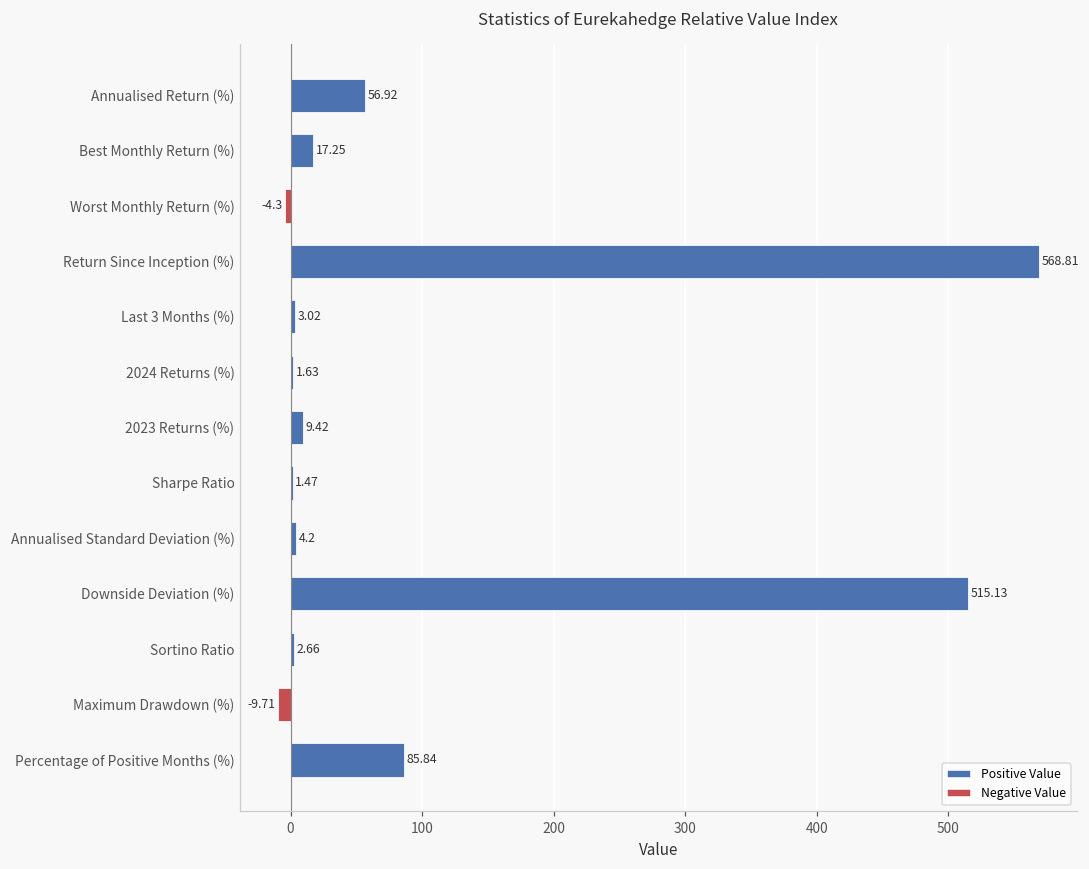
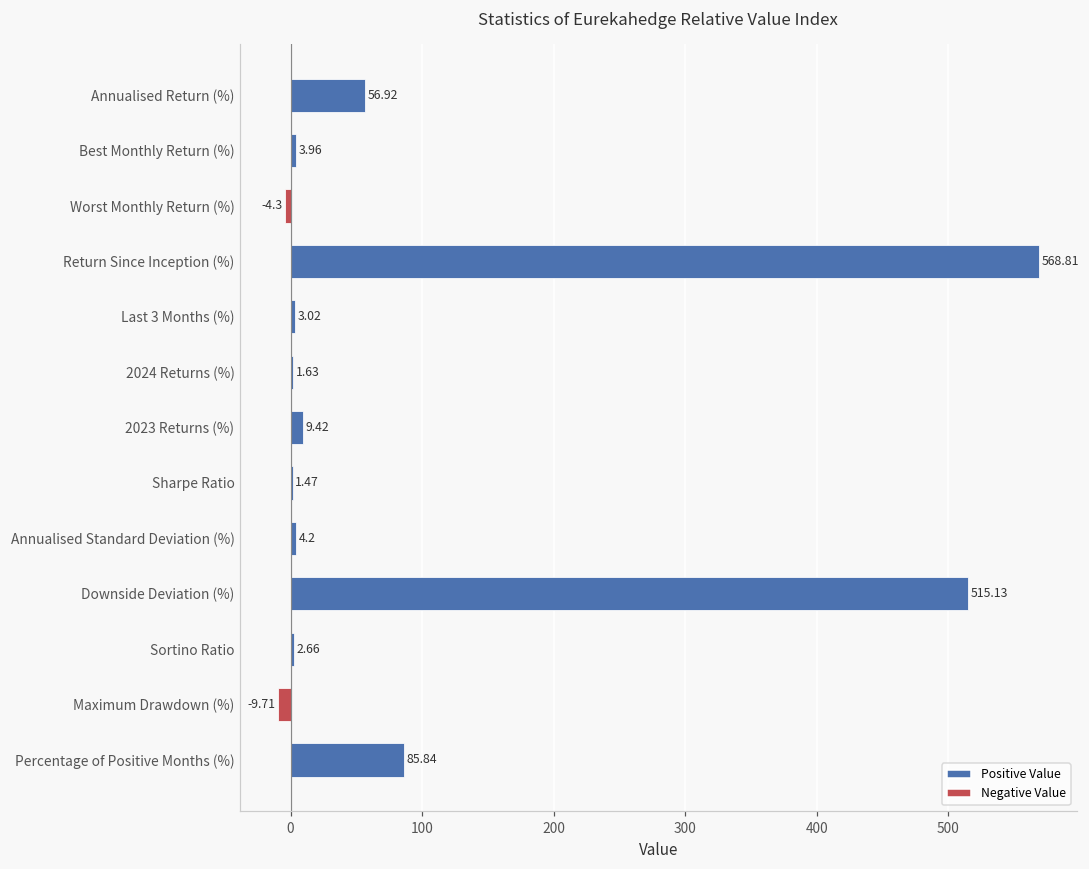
  {
    "Annualised Return (%)": 56.92,
-   "Best Monthly Return (%)": 17.25,
+   "Best Monthly Return (%)": 3.96,
    "Worst Monthly Return (%)": -4.3,
    "Return Since Inception (%)": 568.81,
    "Last 3 Months (%)": 3.02,
    "2024 Returns (%)": 1.63,
    "2023 Returns (%)": 9.42,
    "Sharpe Ratio": 1.47,
    "Annualised Standard Deviation (%)": 4.2,
    "Downside Deviation (%)": 515.13,
    "Sortino Ratio": 2.66,
    "Maximum Drawdown (%)": -9.71,
    "Percentage of Positive Months (%)": 85.84
  }
